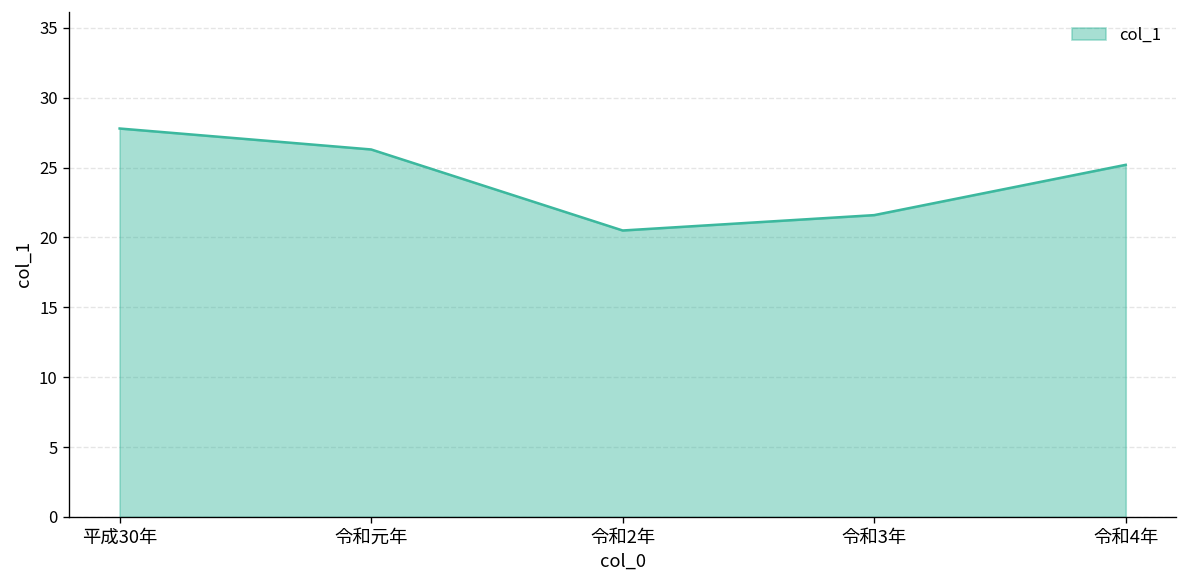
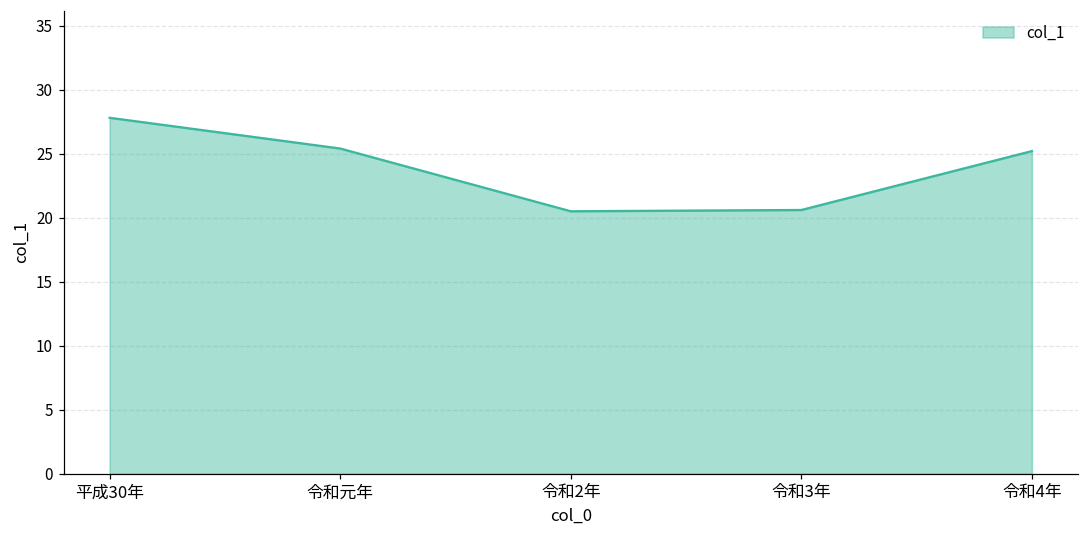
  {
    "平成30年": 27.8,
-   "令和元年": 26.3,
+   "令和元年": 25.4,
    "令和2年": 20.5,
-   "令和3年": 21.6,
+   "令和3年": 20.6,
    "令和4年": 25.2
  }
